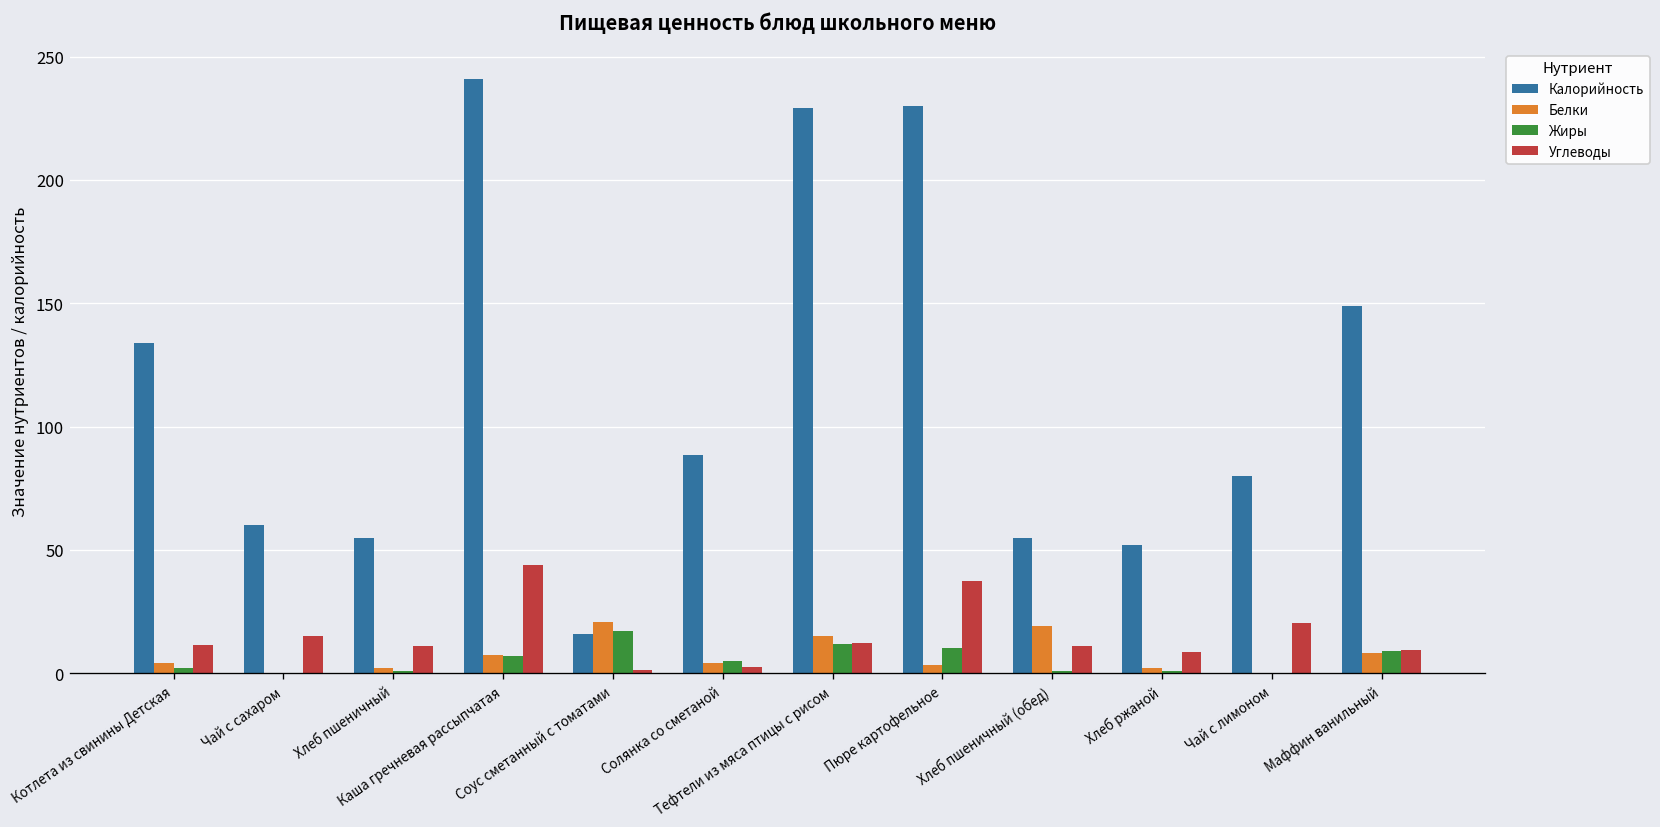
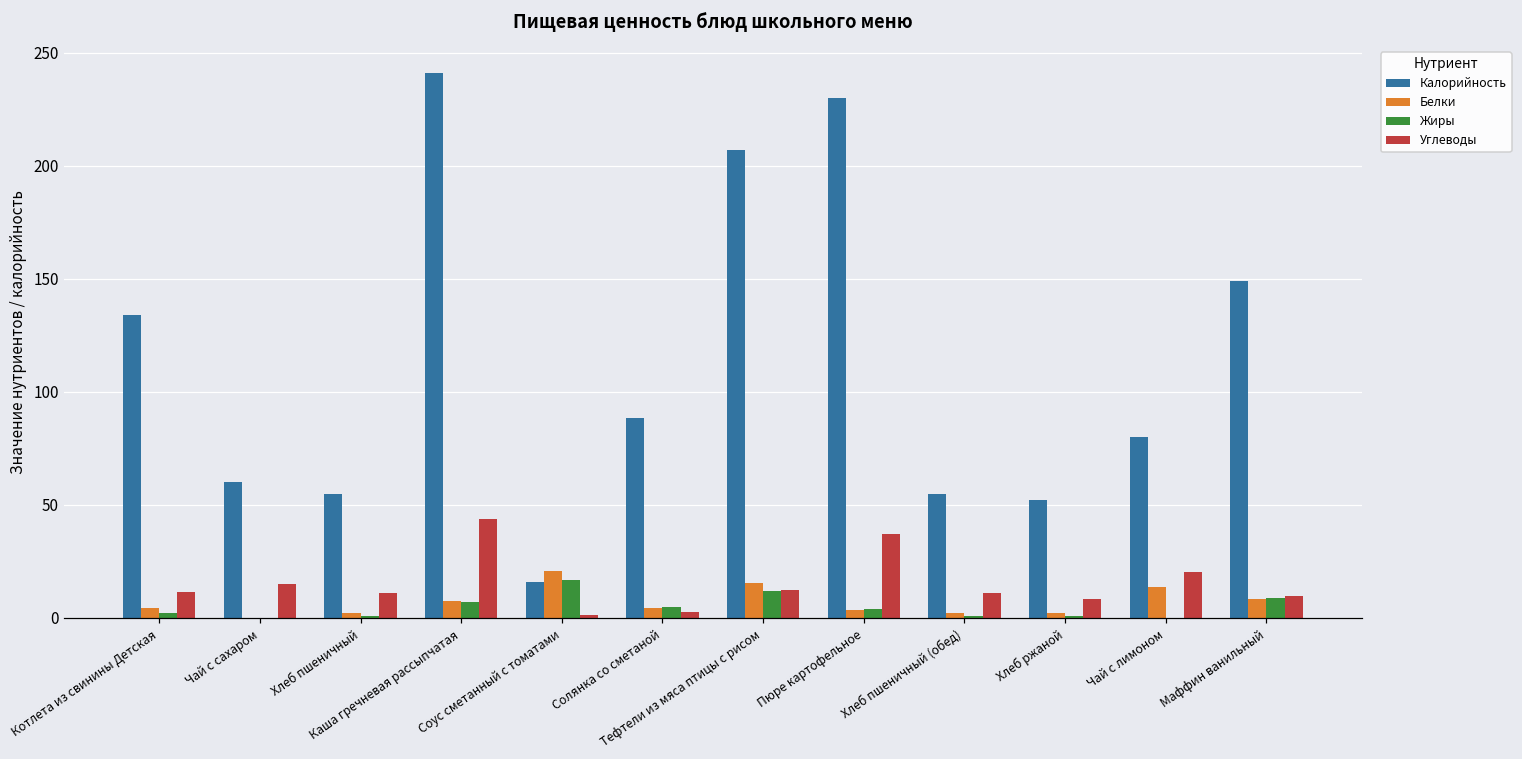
  {
    "Калорийность": {
      "Котлета из свинины Детская": 134,
      "Чай с сахаром": 60,
      "Хлеб пшеничный": 55,
      "Каша гречневая рассыпчатая": 241,
      "Соус сметанный с томатами": 16,
      "Солянка со сметаной": 89,
-     "Тефтели из мяса птицы с рисом": 229,
+     "Тефтели из мяса птицы с рисом": 207,
      "Пюре картофельное": 230,
      "Хлеб пшеничный (обед)": 55,
      "Хлеб ржаной": 52,
      "Чай с лимоном": 80,
      "Маффин ванильный": 149
    },
    "Белки": {
      "Котлета из свинины Детская": 4,
      "Чай с сахаром": 0,
      "Хлеб пшеничный": 2,
      "Каша гречневая рассыпчатая": 8,
      "Соус сметанный с томатами": 21,
      "Солянка со сметаной": 4,
      "Тефтели из мяса птицы с рисом": 15,
      "Пюре картофельное": 3,
-     "Хлеб пшеничный (обед)": 19,
+     "Хлеб пшеничный (обед)": 2,
      "Хлеб ржаной": 2,
-     "Чай с лимоном": 0,
+     "Чай с лимоном": 14,
      "Маффин ванильный": 8
    },
    "Жиры": {
      "Котлета из свинины Детская": 2,
      "Чай с сахаром": 0,
      "Каша гречневая рассыпчатая": 7,
      "Соус сметанный с томатами": 17,
      "Солянка со сметаной": 5,
      "Тефтели из мяса птицы с рисом": 12,
-     "Пюре картофельное": 10,
+     "Пюре картофельное": 4,
      "Чай с лимоном": 0,
      "Маффин ванильный": 9
    },
    "Углеводы": {
      "Котлета из свинины Детская": 11,
      "Чай с сахаром": 15,
      "Хлеб пшеничный": 11,
      "Каша гречневая рассыпчатая": 44,
      "Соус сметанный с томатами": 1,
      "Солянка со сметаной": 2,
      "Тефтели из мяса птицы с рисом": 12,
      "Пюре картофельное": 37,
      "Хлеб пшеничный (обед)": 11,
      "Хлеб ржаной": 9,
      "Чай с лимоном": 20,
      "Маффин ванильный": 10
    }
  }
